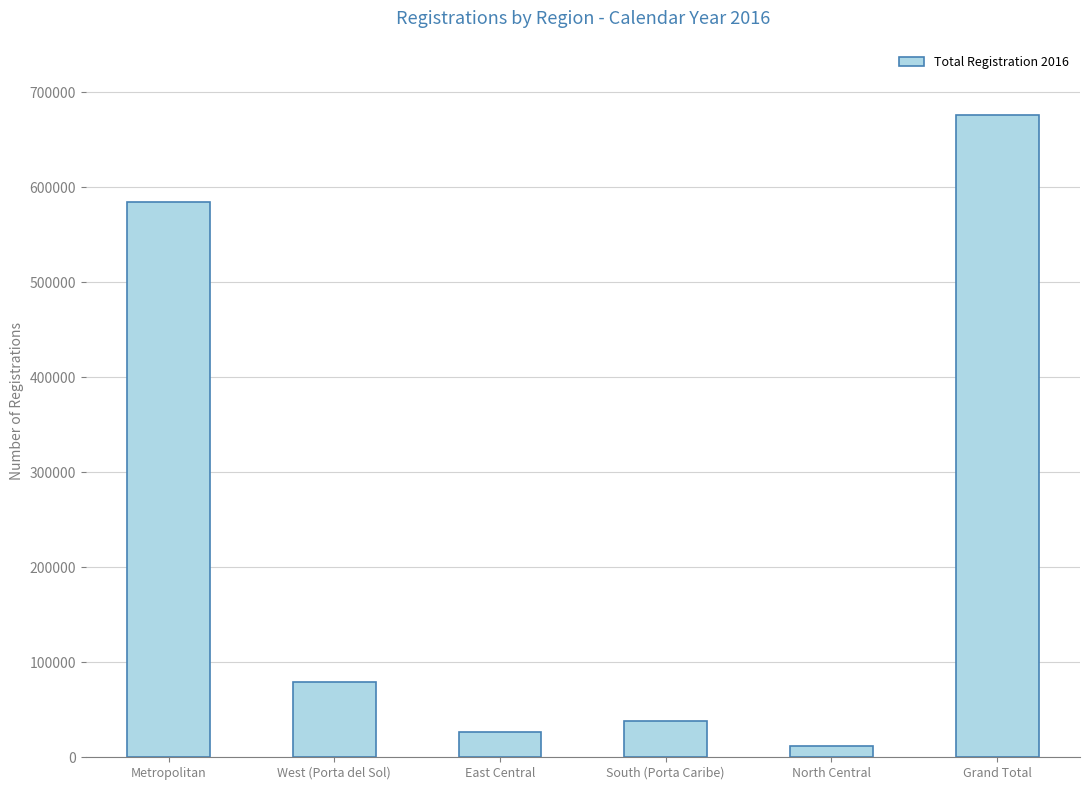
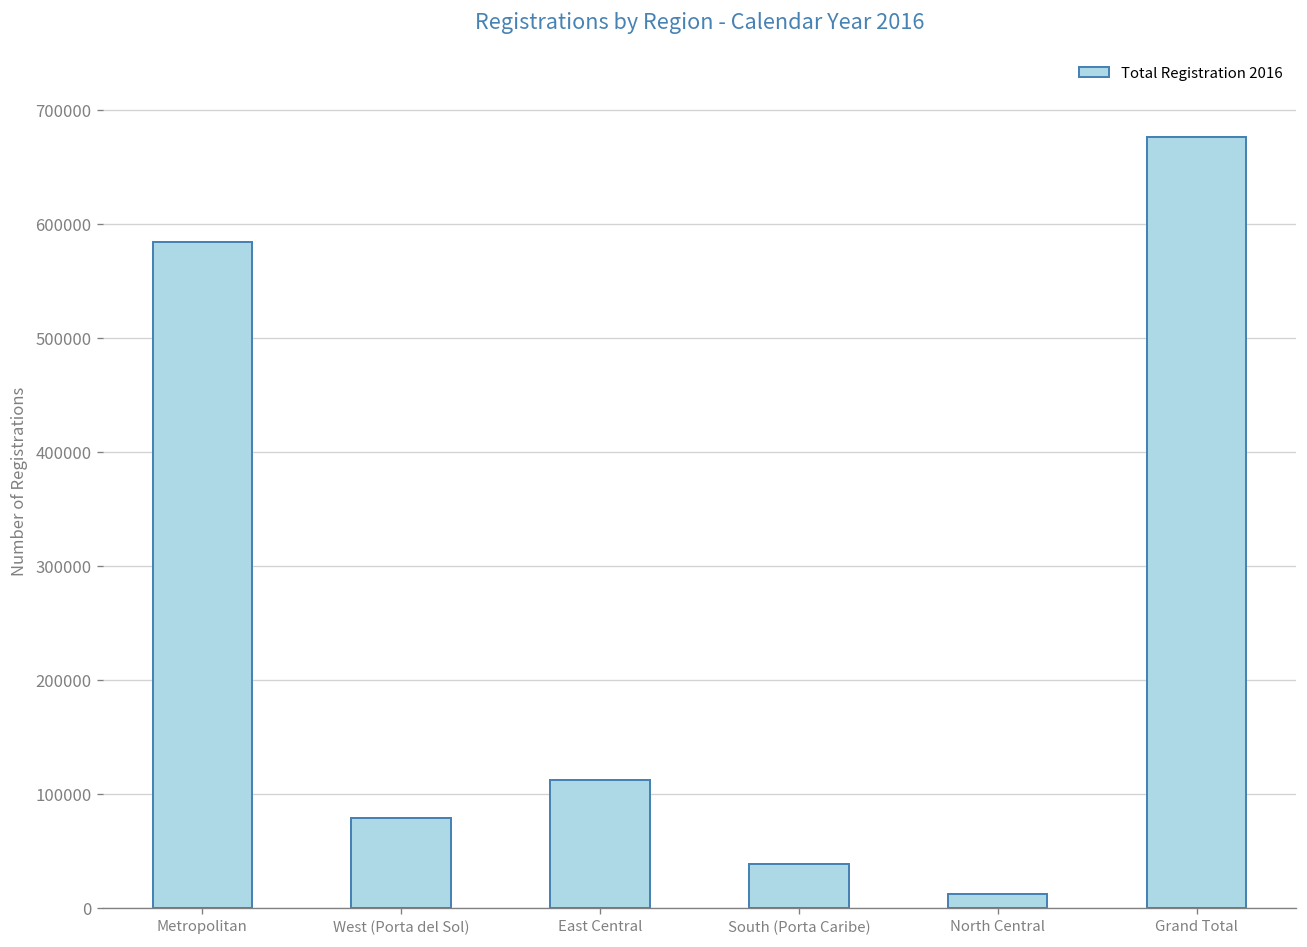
  {
    "Metropolitan": 580000,
    "West (Porta del Sol)": 80000,
-   "East Central": 30000,
+   "East Central": 110000,
    "South (Porta Caribe)": 40000,
    "North Central": 10000,
    "Grand Total": 680000
  }
